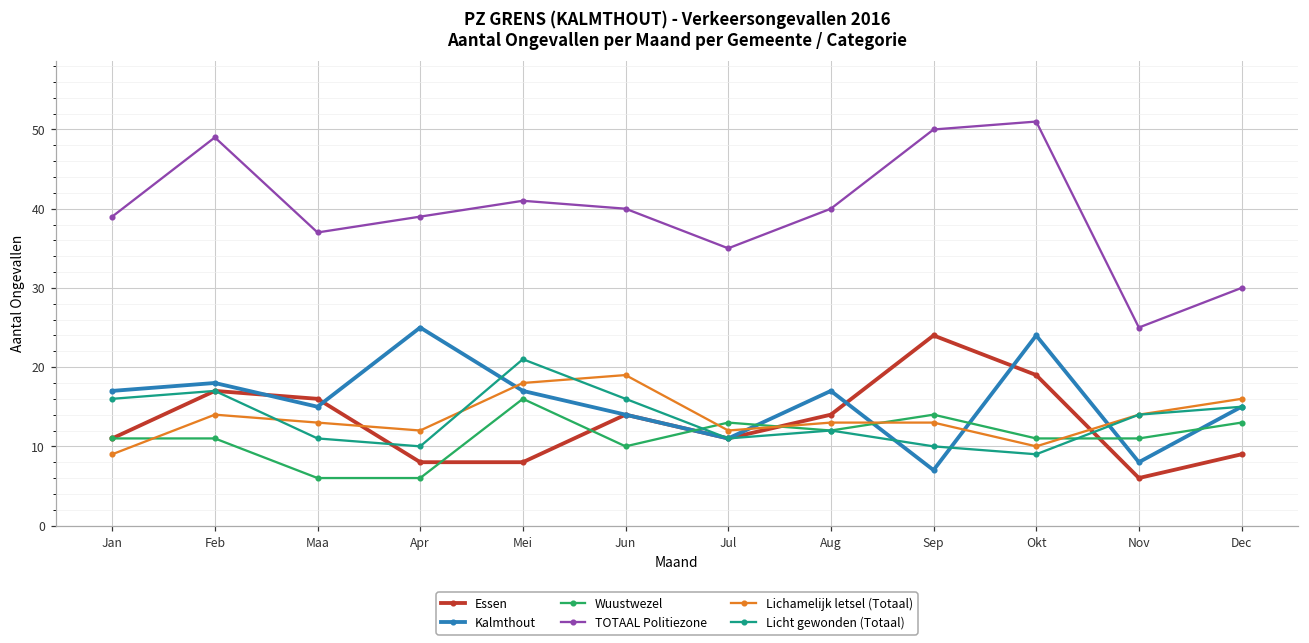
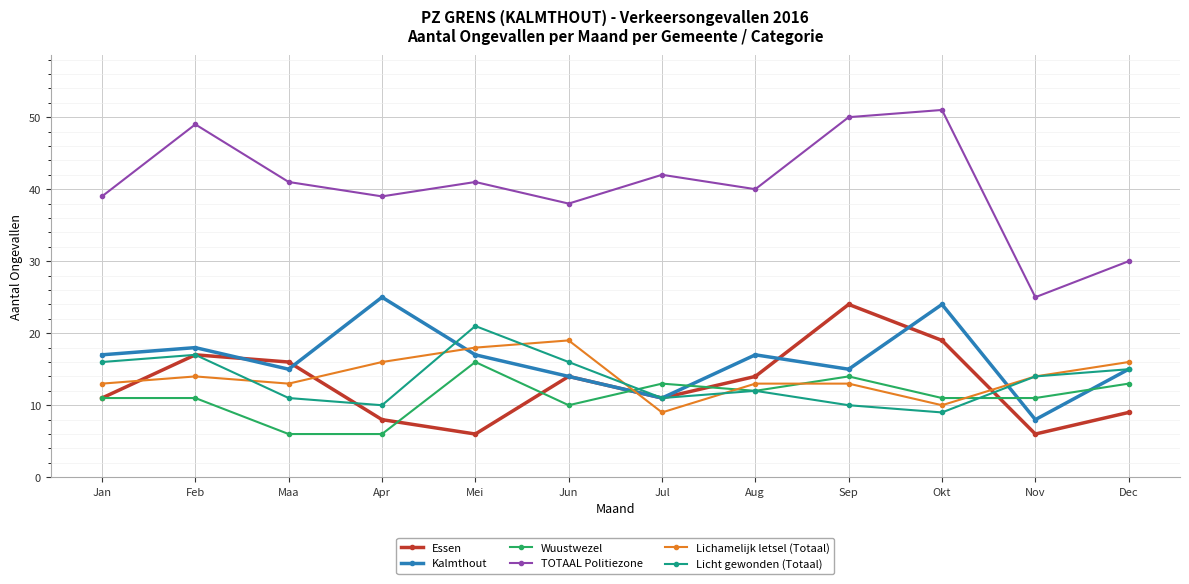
  {
    "Essen": {
      "Maa": 16,
      "Apr": 8,
-     "Mei": 8,
+     "Mei": 6,
      "Aug": 14,
      "Sep": 24,
      "Okt": 19,
      "Nov": 6,
      "Dec": 9
    },
    "Kalmthout": {
      "Jan": 17,
      "Feb": 18,
      "Maa": 15,
      "Apr": 25,
      "Mei": 17,
      "Aug": 17,
-     "Sep": 7,
+     "Sep": 15,
      "Okt": 24,
      "Nov": 8
    },
    "TOTAAL Politiezone": {
      "Jan": 39,
      "Feb": 49,
-     "Maa": 37,
+     "Maa": 41,
      "Apr": 39,
      "Mei": 41,
-     "Jun": 40,
-     "Jul": 35,
+     "Jun": 38,
+     "Jul": 42,
      "Aug": 40,
      "Sep": 50,
      "Okt": 51,
      "Nov": 25,
      "Dec": 30
    },
    "Lichamelijk letsel (Totaal)": {
-     "Jan": 9,
+     "Jan": 13,
      "Feb": 14,
      "Maa": 13,
-     "Apr": 12,
+     "Apr": 16,
      "Mei": 18,
      "Jun": 19,
-     "Jul": 12,
+     "Jul": 9,
      "Aug": 13,
      "Sep": 13,
      "Okt": 10,
      "Dec": 16
    }
  }
